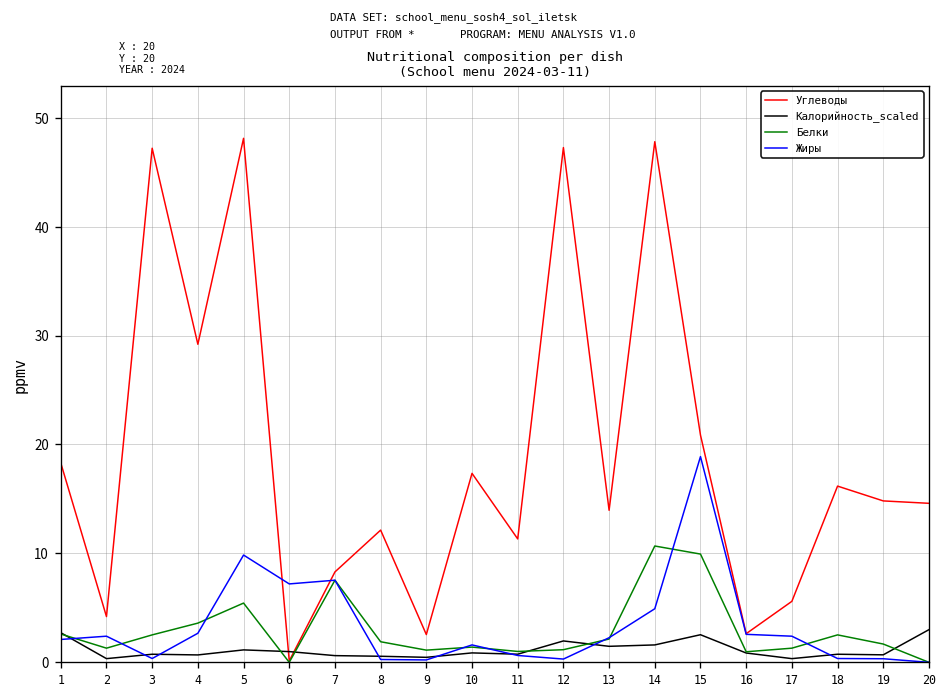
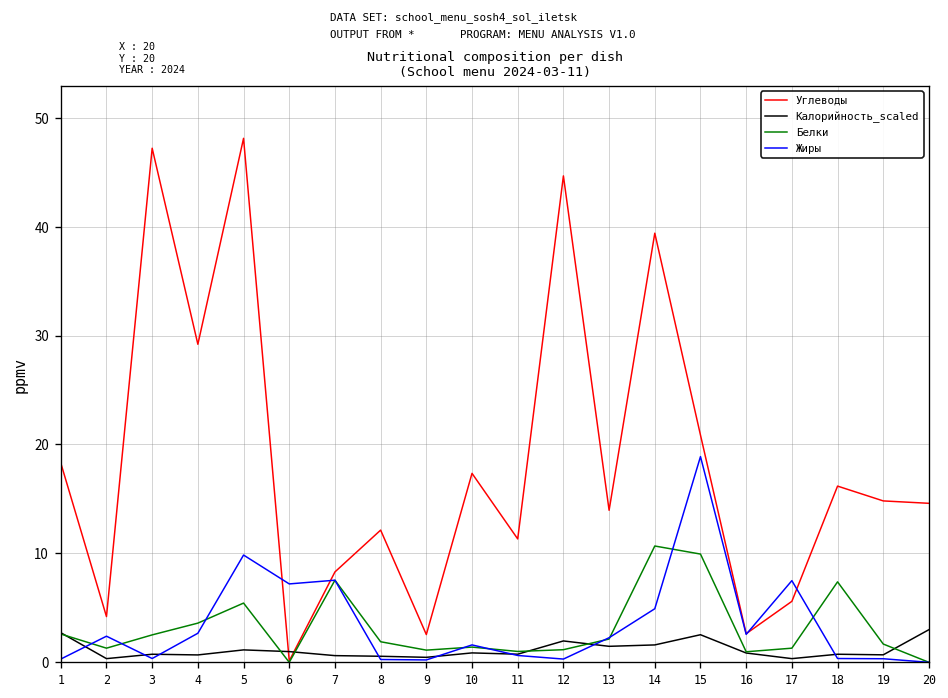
  {
    "Углеводы": {
      "1": 18,
      "2": 4,
      "3": 47,
      "4": 29,
      "5": 48,
      "7": 8,
      "8": 12,
      "9": 3,
      "10": 17,
      "11": 11,
-     "12": 47,
+     "12": 45,
      "13": 14,
-     "14": 48,
+     "14": 39,
      "15": 21,
      "17": 6,
      "18": 16,
      "19": 15,
      "20": 15
    },
    "Калорийность_scaled": {
      "2": 0,
      "3": 1,
      "4": 1,
      "5": 1,
      "6": 1,
      "7": 1,
      "8": 1,
      "10": 1,
      "12": 2,
      "13": 1,
      "14": 2,
      "15": 3,
      "17": 0,
      "18": 1,
      "19": 1,
      "20": 3
    },
    "Белки": {
      "2": 1,
      "3": 3,
      "4": 4,
      "5": 5,
      "8": 2,
      "9": 1,
      "12": 1,
      "14": 11,
      "15": 10,
      "17": 1,
-     "18": 3,
+     "18": 7,
      "19": 2
    },
    "Жиры": {
-     "1": 2,
+     "1": 0,
      "2": 2,
      "3": 0,
      "4": 3,
      "5": 10,
      "6": 7,
      "8": 0,
      "12": 0,
      "14": 5,
      "15": 19,
-     "17": 2,
+     "17": 8,
      "18": 0,
      "19": 0
    }
  }
